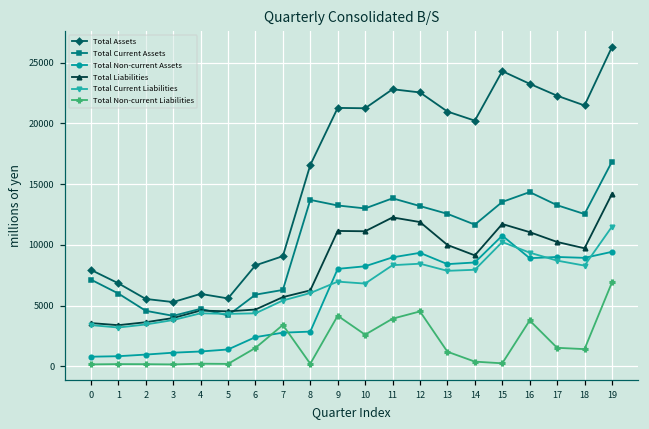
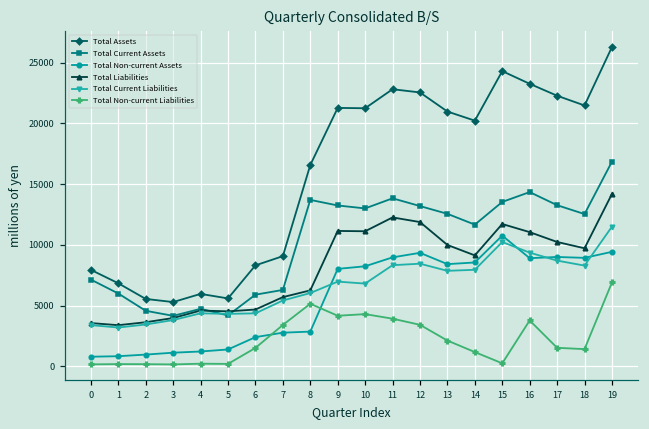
  {
    "Total Non-current Liabilities": {
      "0": 200,
      "1": 200,
      "2": 200,
      "3": 200,
      "4": 200,
      "5": 200,
      "6": 1500,
      "7": 3400,
-     "8": 200,
+     "8": 5200,
      "9": 4200,
-     "10": 2600,
+     "10": 4300,
      "11": 3900,
-     "12": 4500,
-     "13": 1200,
-     "14": 400,
+     "12": 3400,
+     "13": 2100,
+     "14": 1200,
      "15": 300,
      "16": 3800,
      "17": 1500,
      "18": 1400,
      "19": 6900
    }
  }
